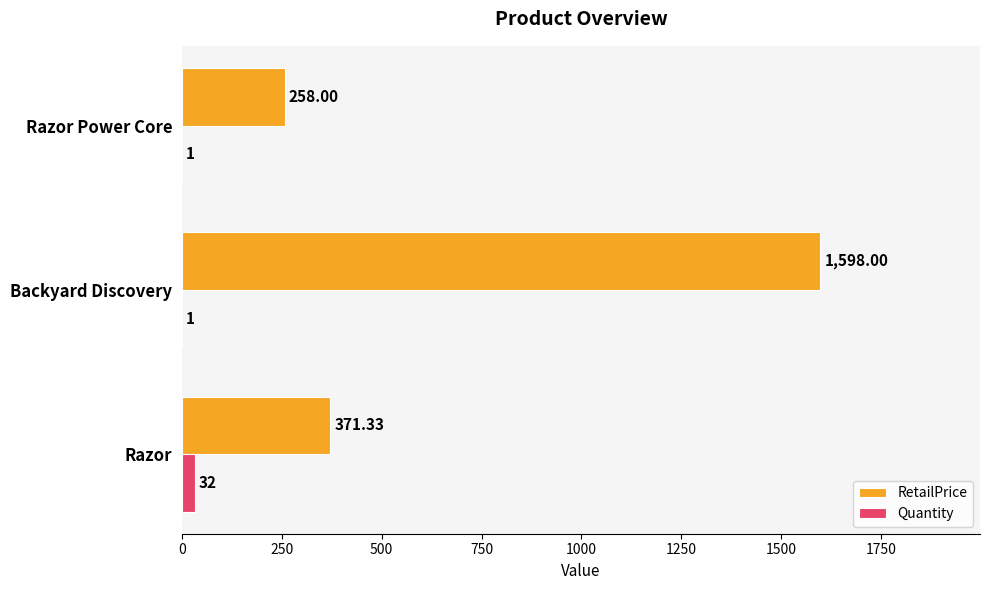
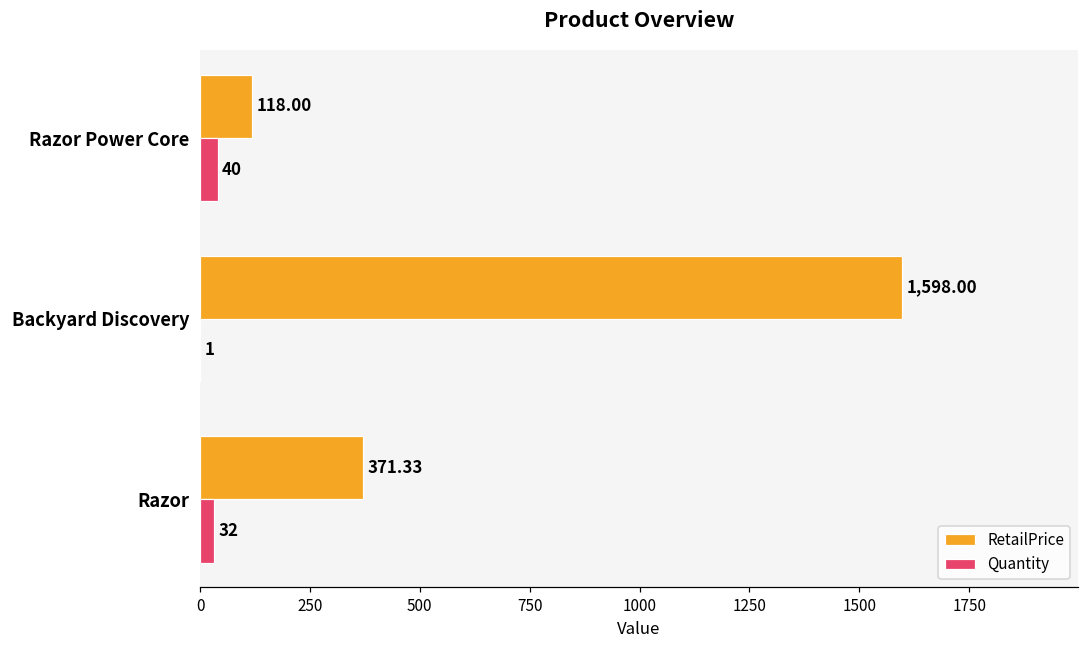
  {
    "RetailPrice": {
-     "Razor Power Core": "258.00",
+     "Razor Power Core": "118.00",
      "Backyard Discovery": "1,598.00",
      "Razor": "371.33"
    },
    "Quantity": {
-     "Razor Power Core": "1",
+     "Razor Power Core": "40",
      "Backyard Discovery": "1",
      "Razor": "32"
    }
  }
